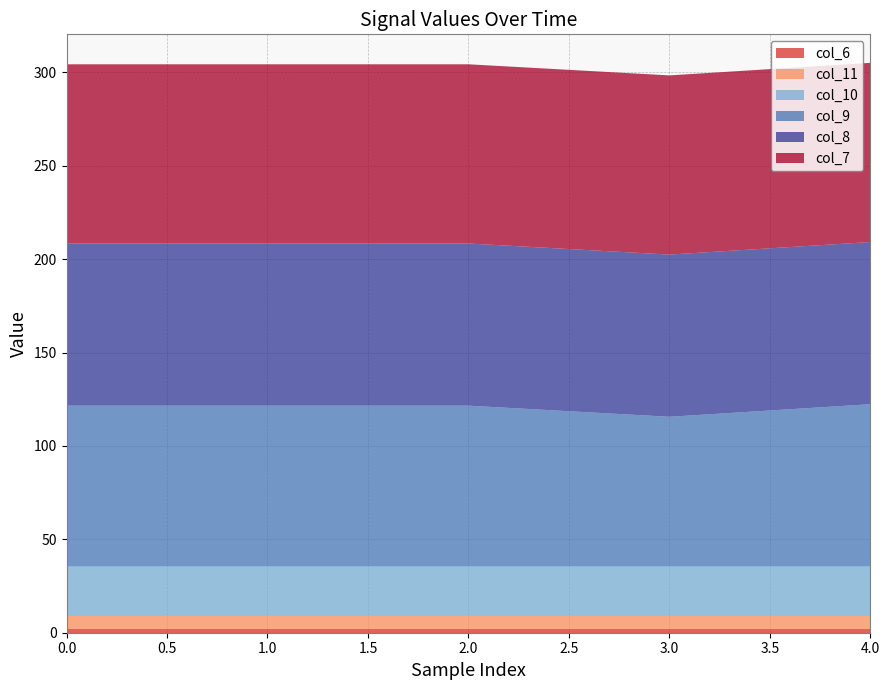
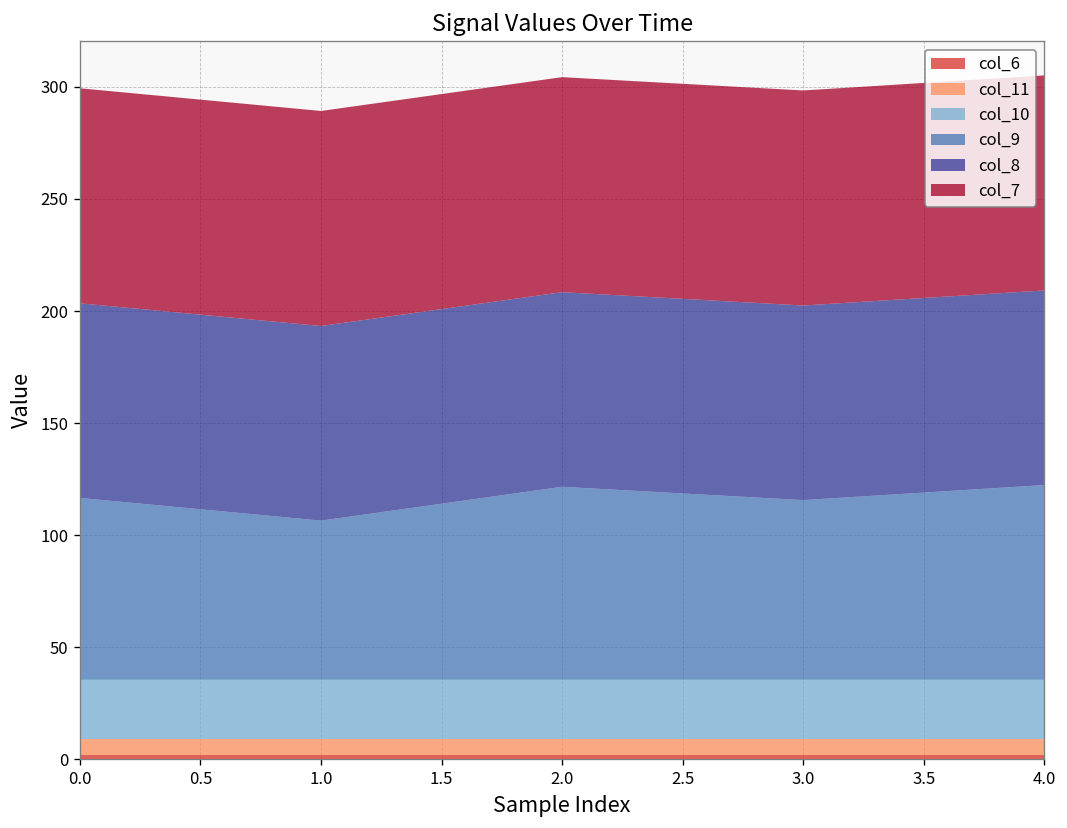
  {
    "col_6": {
      "0.0": 2,
      "1.0": 2,
      "2.0": 2,
      "3.0": 2,
      "4.0": 2
    },
    "col_11": {
      "0.0": 7,
      "1.0": 7,
      "2.0": 7,
      "3.0": 7,
      "4.0": 7
    },
    "col_10": {
      "0.0": 26,
      "1.0": 26,
      "2.0": 26,
      "3.0": 26,
      "4.0": 26
    },
    "col_9": {
-     "0.0": 86,
-     "1.0": 86,
+     "0.0": 81,
+     "1.0": 71,
      "2.0": 86,
      "3.0": 80,
      "4.0": 87
    },
    "col_8": {
      "0.0": 87,
      "1.0": 87,
      "2.0": 87,
      "3.0": 87,
      "4.0": 87
    },
    "col_7": {
      "0.0": 96,
      "1.0": 96,
      "2.0": 96,
      "3.0": 96,
      "4.0": 96
    }
  }
